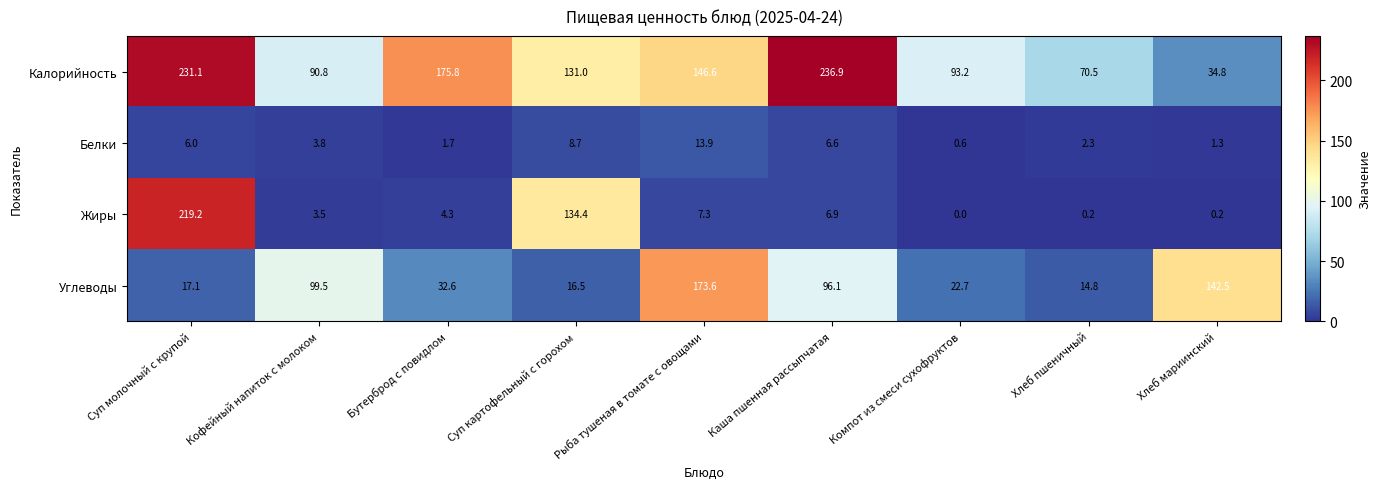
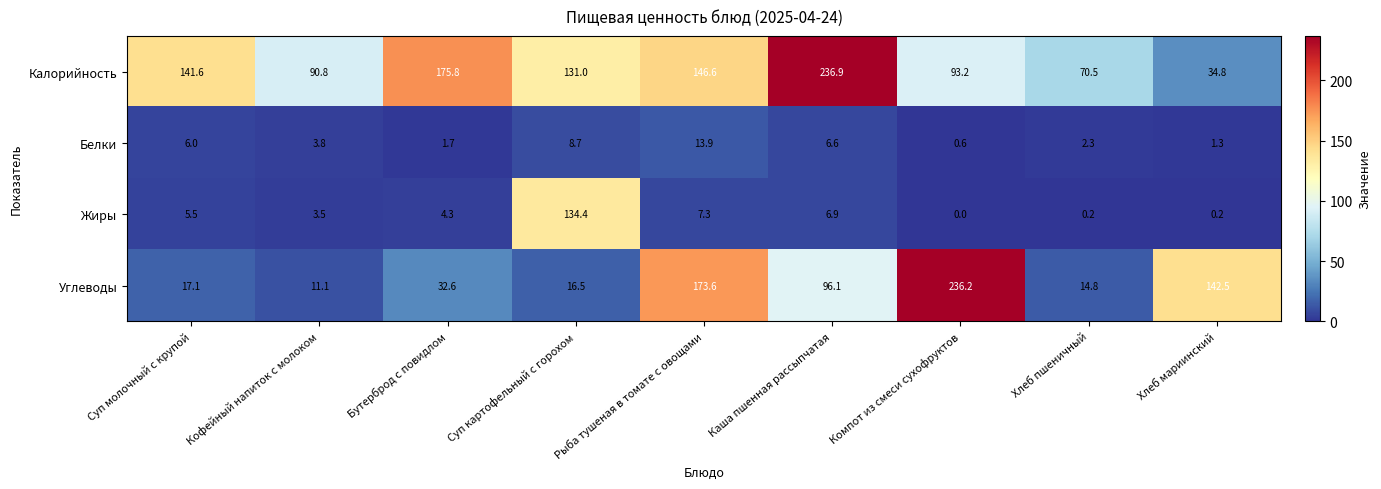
  {
    "Калорийность": {
-     "Суп молочный с крупой": 231.1,
+     "Суп молочный с крупой": 141.6,
      "Кофейный напиток с молоком": 90.8,
      "Бутерброд с повидлом": 175.8,
      "Суп картофельный с горохом": 131.0,
      "Рыба тушеная в томате с овощами": 146.6,
      "Каша пшенная рассыпчатая": 236.9,
      "Компот из смеси сухофруктов": 93.2,
      "Хлеб пшеничный": 70.5,
      "Хлеб мариинский": 34.8
    },
    "Белки": {
      "Суп молочный с крупой": 6.0,
      "Кофейный напиток с молоком": 3.8,
      "Бутерброд с повидлом": 1.7,
      "Суп картофельный с горохом": 8.7,
      "Рыба тушеная в томате с овощами": 13.9,
      "Каша пшенная рассыпчатая": 6.6,
      "Компот из смеси сухофруктов": 0.6,
      "Хлеб пшеничный": 2.3,
      "Хлеб мариинский": 1.3
    },
    "Жиры": {
-     "Суп молочный с крупой": 219.2,
+     "Суп молочный с крупой": 5.5,
      "Кофейный напиток с молоком": 3.5,
      "Бутерброд с повидлом": 4.3,
      "Суп картофельный с горохом": 134.4,
      "Рыба тушеная в томате с овощами": 7.3,
      "Каша пшенная рассыпчатая": 6.9,
      "Компот из смеси сухофруктов": 0.0,
      "Хлеб пшеничный": 0.2,
      "Хлеб мариинский": 0.2
    },
    "Углеводы": {
      "Суп молочный с крупой": 17.1,
-     "Кофейный напиток с молоком": 99.5,
+     "Кофейный напиток с молоком": 11.1,
      "Бутерброд с повидлом": 32.6,
      "Суп картофельный с горохом": 16.5,
      "Рыба тушеная в томате с овощами": 173.6,
      "Каша пшенная рассыпчатая": 96.1,
-     "Компот из смеси сухофруктов": 22.7,
+     "Компот из смеси сухофруктов": 236.2,
      "Хлеб пшеничный": 14.8,
      "Хлеб мариинский": 142.5
    }
  }
